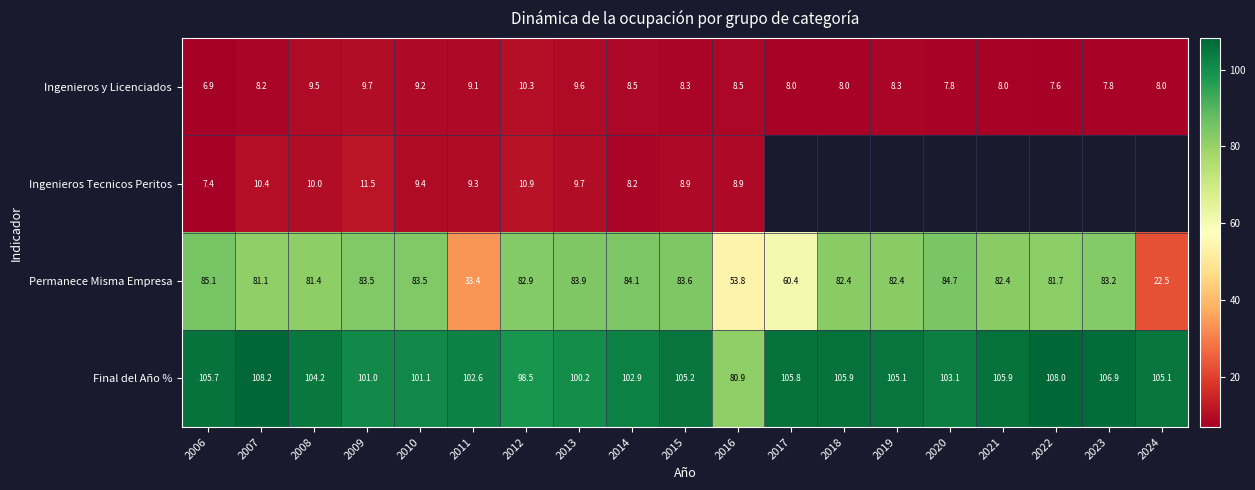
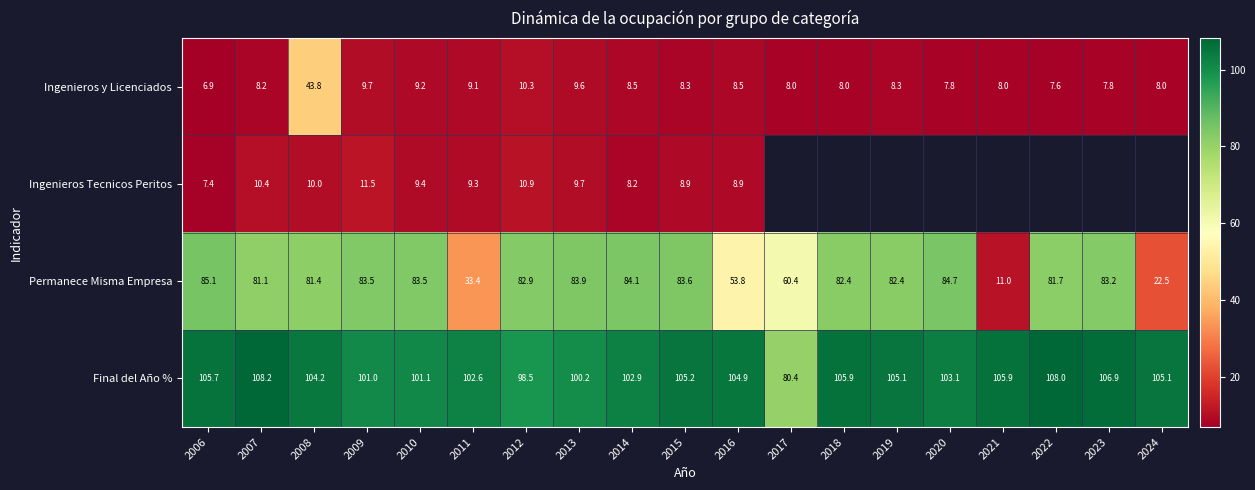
  {
    "Ingenieros y Licenciados": {
      "2006": 6.9,
      "2007": 8.2,
-     "2008": 9.5,
+     "2008": 43.8,
      "2009": 9.7,
      "2010": 9.2,
      "2011": 9.1,
      "2012": 10.3,
      "2013": 9.6,
      "2014": 8.5,
      "2015": 8.3,
      "2016": 8.5,
      "2017": 8.0,
      "2018": 8.0,
      "2019": 8.3,
      "2020": 7.8,
      "2021": 8.0,
      "2022": 7.6,
      "2023": 7.8,
      "2024": 8.0
    },
    "Ingenieros Tecnicos Peritos": {
      "2006": 7.4,
      "2007": 10.4,
      "2008": 10.0,
      "2009": 11.5,
      "2010": 9.4,
      "2011": 9.3,
      "2012": 10.9,
      "2013": 9.7,
      "2014": 8.2,
      "2015": 8.9,
      "2016": 8.9
    },
    "Permanece Misma Empresa": {
      "2006": 85.1,
      "2007": 81.1,
      "2008": 81.4,
      "2009": 83.5,
      "2010": 83.5,
      "2011": 33.4,
      "2012": 82.9,
      "2013": 83.9,
      "2014": 84.1,
      "2015": 83.6,
      "2016": 53.8,
      "2017": 60.4,
      "2018": 82.4,
      "2019": 82.4,
      "2020": 84.7,
-     "2021": 82.4,
+     "2021": 11.0,
      "2022": 81.7,
      "2023": 83.2,
      "2024": 22.5
    },
    "Final del Año %": {
      "2006": 105.7,
      "2007": 108.2,
      "2008": 104.2,
      "2009": 101.0,
      "2010": 101.1,
      "2011": 102.6,
      "2012": 98.5,
      "2013": 100.2,
      "2014": 102.9,
      "2015": 105.2,
-     "2016": 80.9,
-     "2017": 105.8,
+     "2016": 104.9,
+     "2017": 80.4,
      "2018": 105.9,
      "2019": 105.1,
      "2020": 103.1,
      "2021": 105.9,
      "2022": 108.0,
      "2023": 106.9,
      "2024": 105.1
    }
  }
